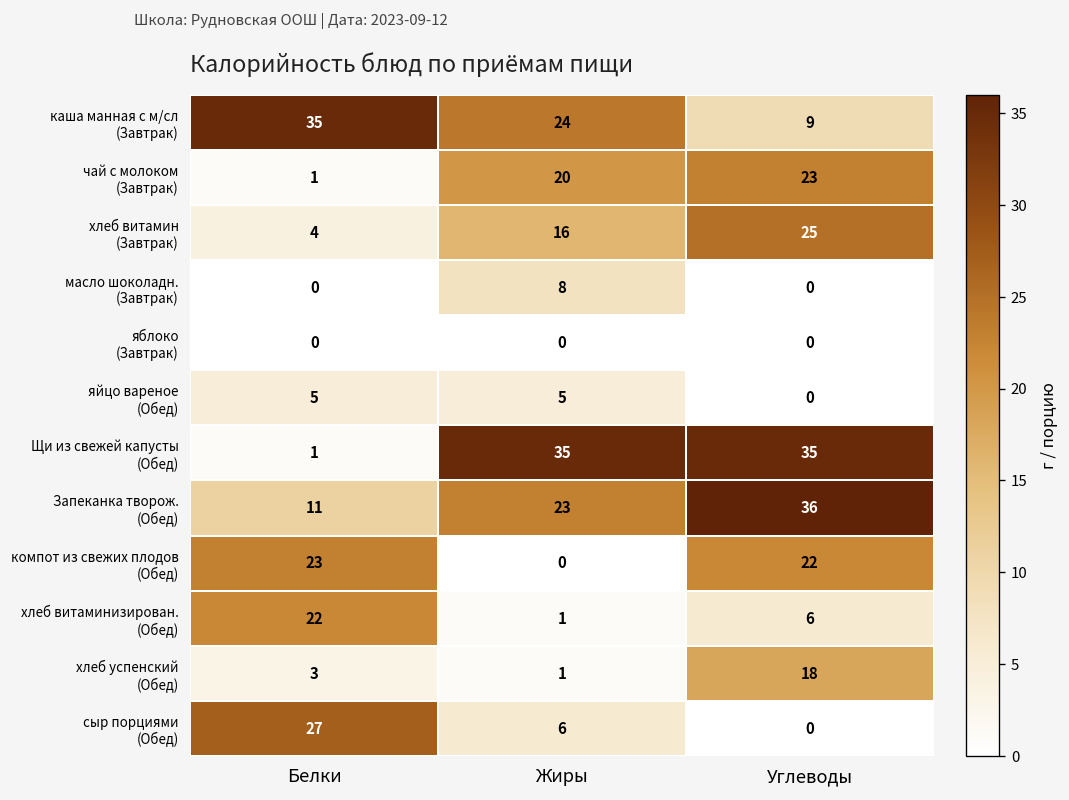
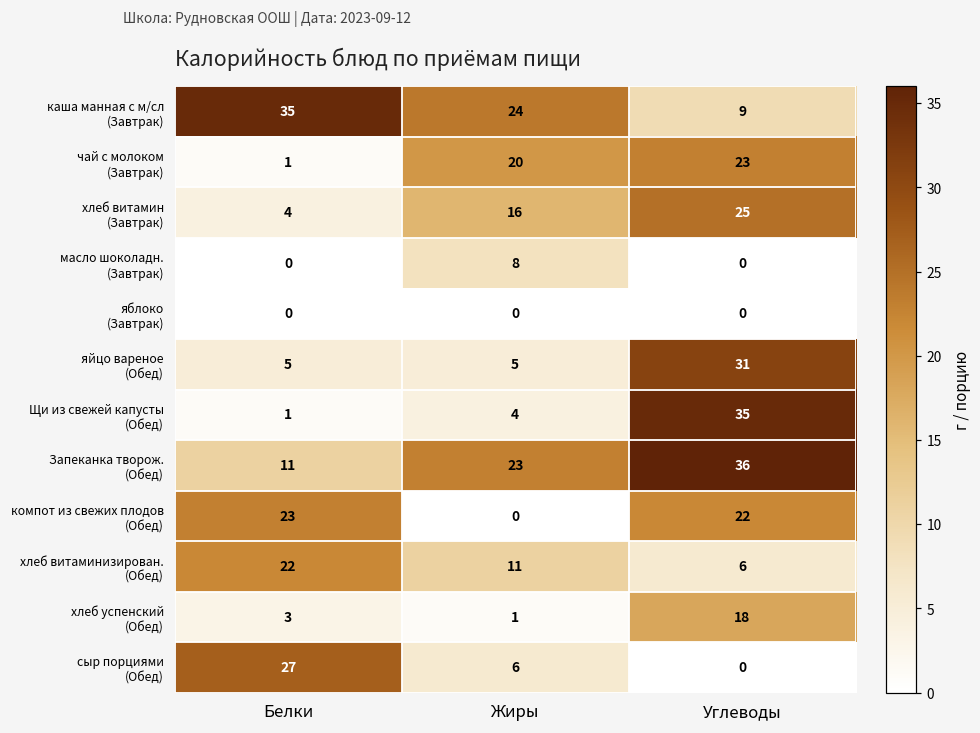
  {
    "каша манная с м/сл (Завтрак)": {
      "Белки": 35,
      "Жиры": 24,
      "Углеводы": 9
    },
    "чай с молоком (Завтрак)": {
      "Белки": 1,
      "Жиры": 20,
      "Углеводы": 23
    },
    "хлеб витамин (Завтрак)": {
      "Белки": 4,
      "Жиры": 16,
      "Углеводы": 25
    },
    "масло шоколадн. (Завтрак)": {
      "Белки": 0,
      "Жиры": 8,
      "Углеводы": 0
    },
    "яблоко (Завтрак)": {
      "Белки": 0,
      "Жиры": 0,
      "Углеводы": 0
    },
    "яйцо вареное (Обед)": {
      "Белки": 5,
      "Жиры": 5,
-     "Углеводы": 0
+     "Углеводы": 31
    },
    "Щи из свежей капусты (Обед)": {
      "Белки": 1,
-     "Жиры": 35,
+     "Жиры": 4,
      "Углеводы": 35
    },
    "Запеканка творож. (Обед)": {
      "Белки": 11,
      "Жиры": 23,
      "Углеводы": 36
    },
    "компот из свежих плодов (Обед)": {
      "Белки": 23,
      "Жиры": 0,
      "Углеводы": 22
    },
    "хлеб витаминизирован. (Обед)": {
      "Белки": 22,
-     "Жиры": 1,
+     "Жиры": 11,
      "Углеводы": 6
    },
    "хлеб успенский (Обед)": {
      "Белки": 3,
      "Жиры": 1,
      "Углеводы": 18
    },
    "сыр порциями (Обед)": {
      "Белки": 27,
      "Жиры": 6,
      "Углеводы": 0
    }
  }
